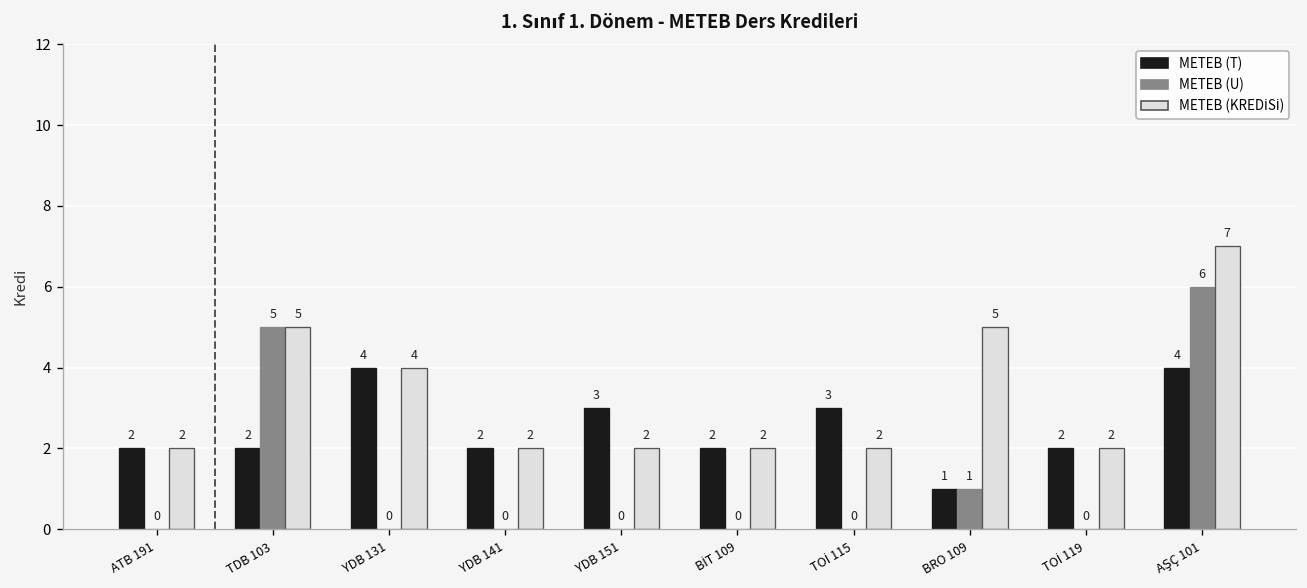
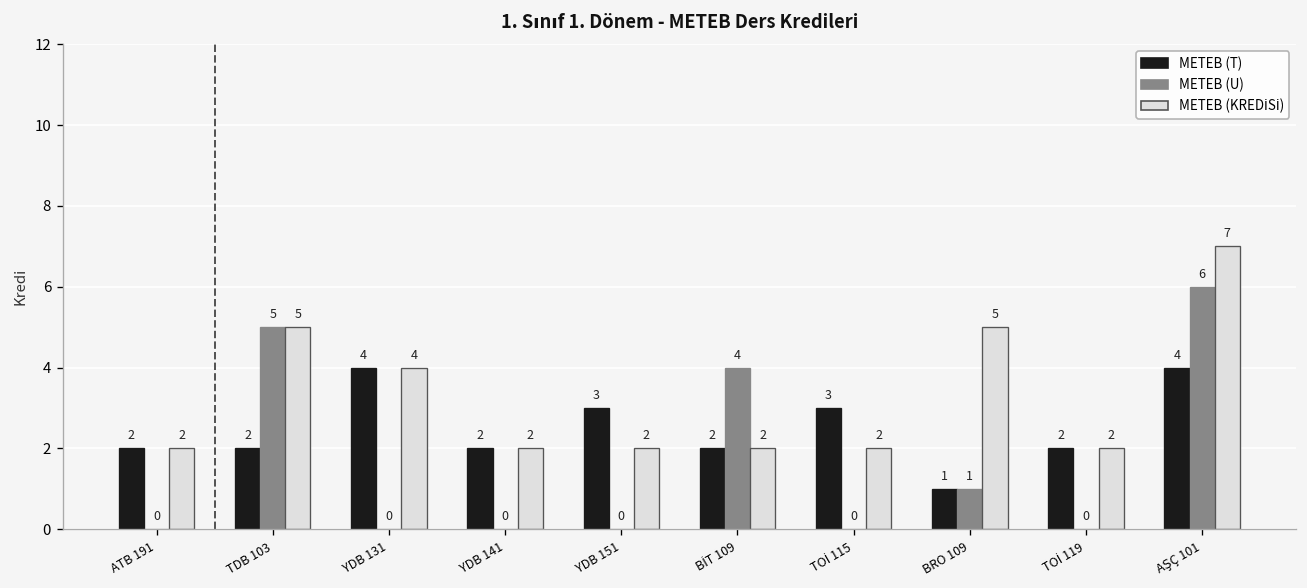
  {
    "METEB (T)": {
      "ATB 191": 2,
      "TDB 103": 2,
      "YDB 131": 4,
      "YDB 141": 2,
      "YDB 151": 3,
      "BİT 109": 2,
      "TOİ 115": 3,
      "BRO 109": 1,
      "TOİ 119": 2,
      "AŞÇ 101": 4
    },
    "METEB (U)": {
      "ATB 191": 0,
      "TDB 103": 5,
      "YDB 131": 0,
      "YDB 141": 0,
      "YDB 151": 0,
-     "BİT 109": 0,
+     "BİT 109": 4,
      "TOİ 115": 0,
      "BRO 109": 1,
      "TOİ 119": 0,
      "AŞÇ 101": 6
    },
    "METEB (KREDİSİ)": {
      "ATB 191": 2,
      "TDB 103": 5,
      "YDB 131": 4,
      "YDB 141": 2,
      "YDB 151": 2,
      "BİT 109": 2,
      "TOİ 115": 2,
      "BRO 109": 5,
      "TOİ 119": 2,
      "AŞÇ 101": 7
    }
  }
